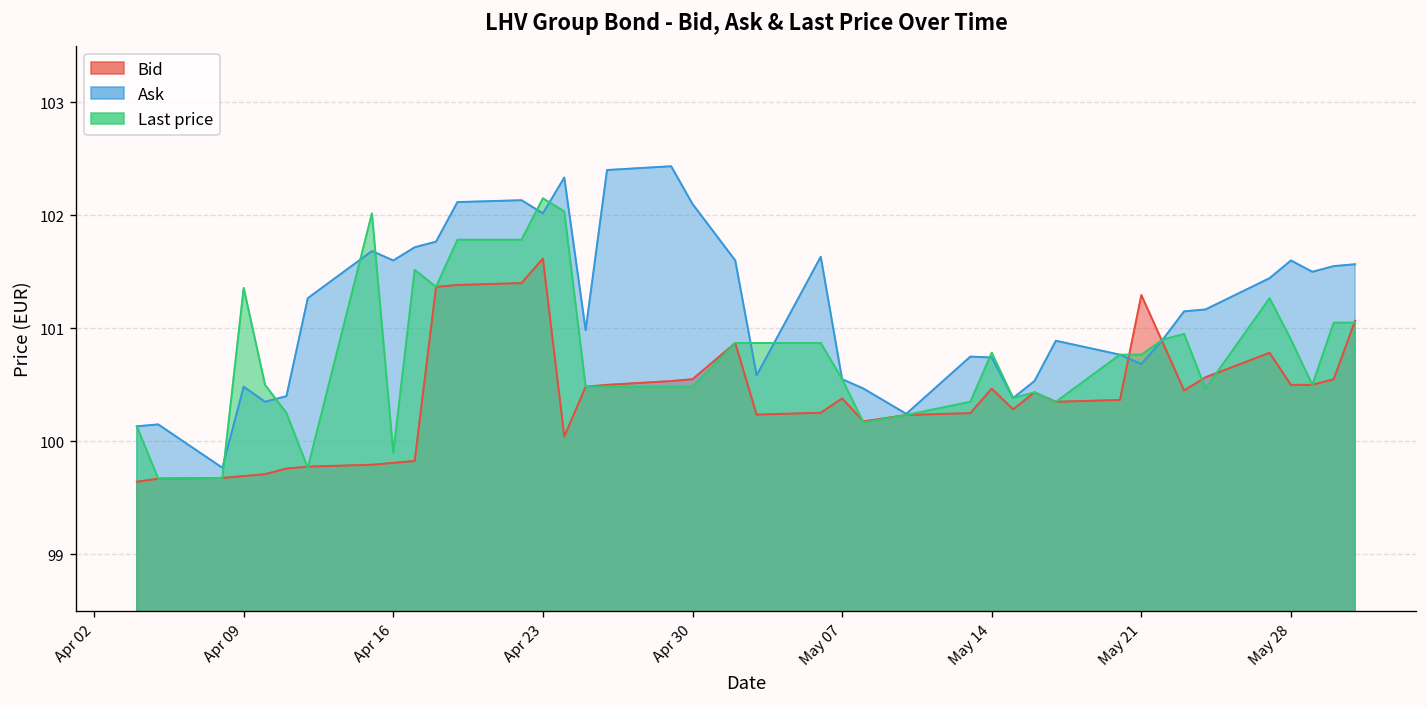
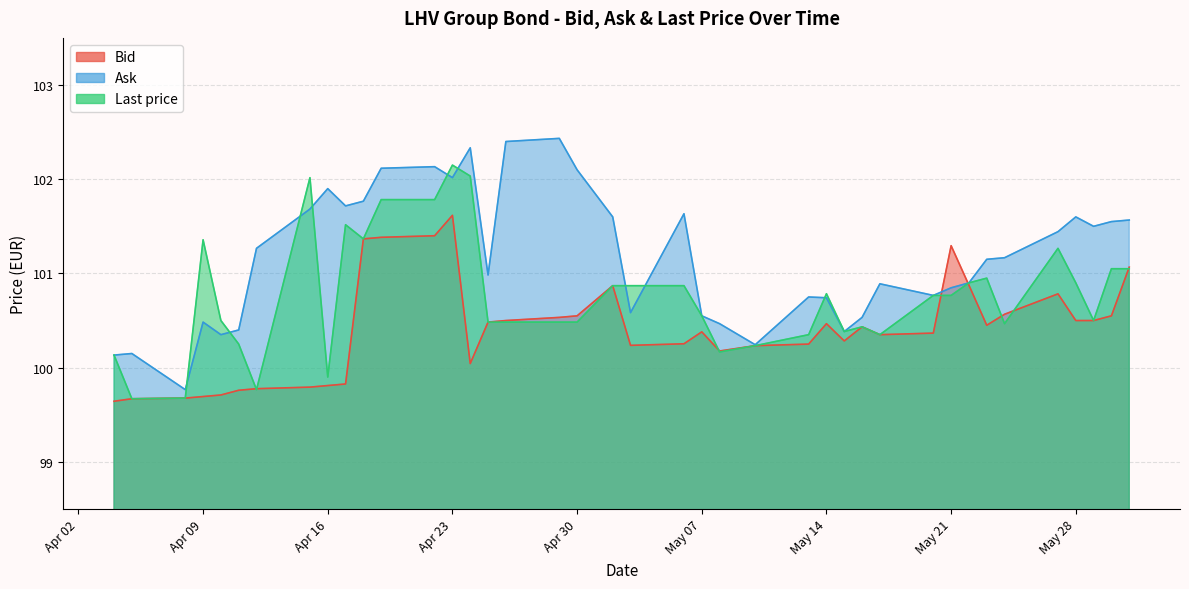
  {
    "Bid": {
      "Apr 09": 99.7,
      "Apr 16": 99.8,
      "Apr 23": 101.6,
      "Apr 30": 100.6,
      "May 07": 100.4,
      "May 14": 100.5,
      "May 21": 101.3,
      "May 28": 100.5
    },
    "Ask": {
      "Apr 09": 100.5,
-     "Apr 16": 101.6,
+     "Apr 16": 101.9,
      "Apr 23": 102.0,
      "Apr 30": 102.1,
      "May 14": 100.7,
-     "May 21": 100.7,
+     "May 21": 100.8,
      "May 28": 101.6
    },
    "Last price": {
      "Apr 09": 101.4,
      "Apr 16": 99.9,
      "Apr 23": 102.1,
      "Apr 30": 100.5,
      "May 14": 100.8,
      "May 21": 100.8,
      "May 28": 100.9
    }
  }
